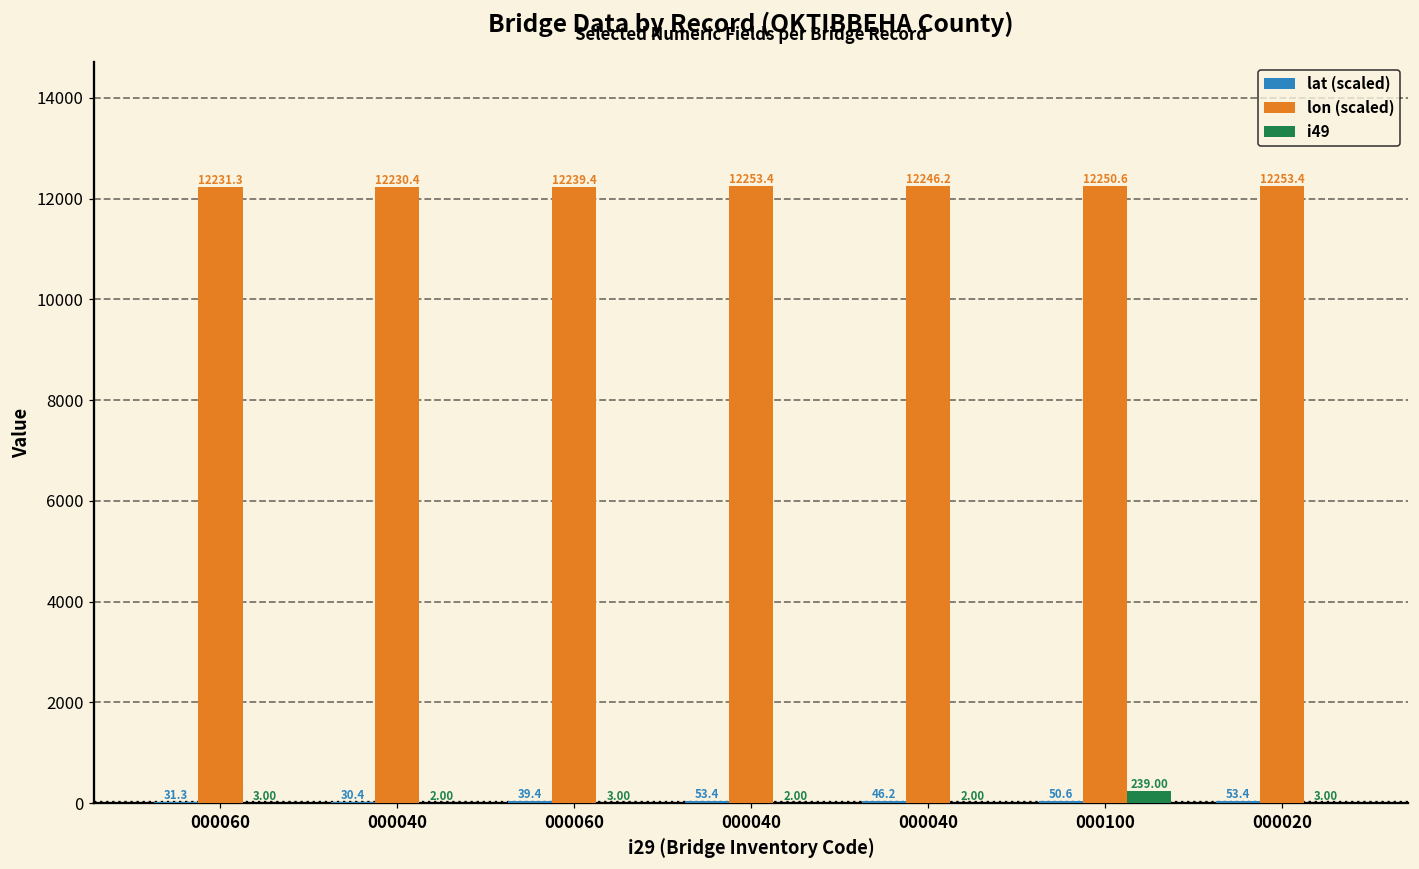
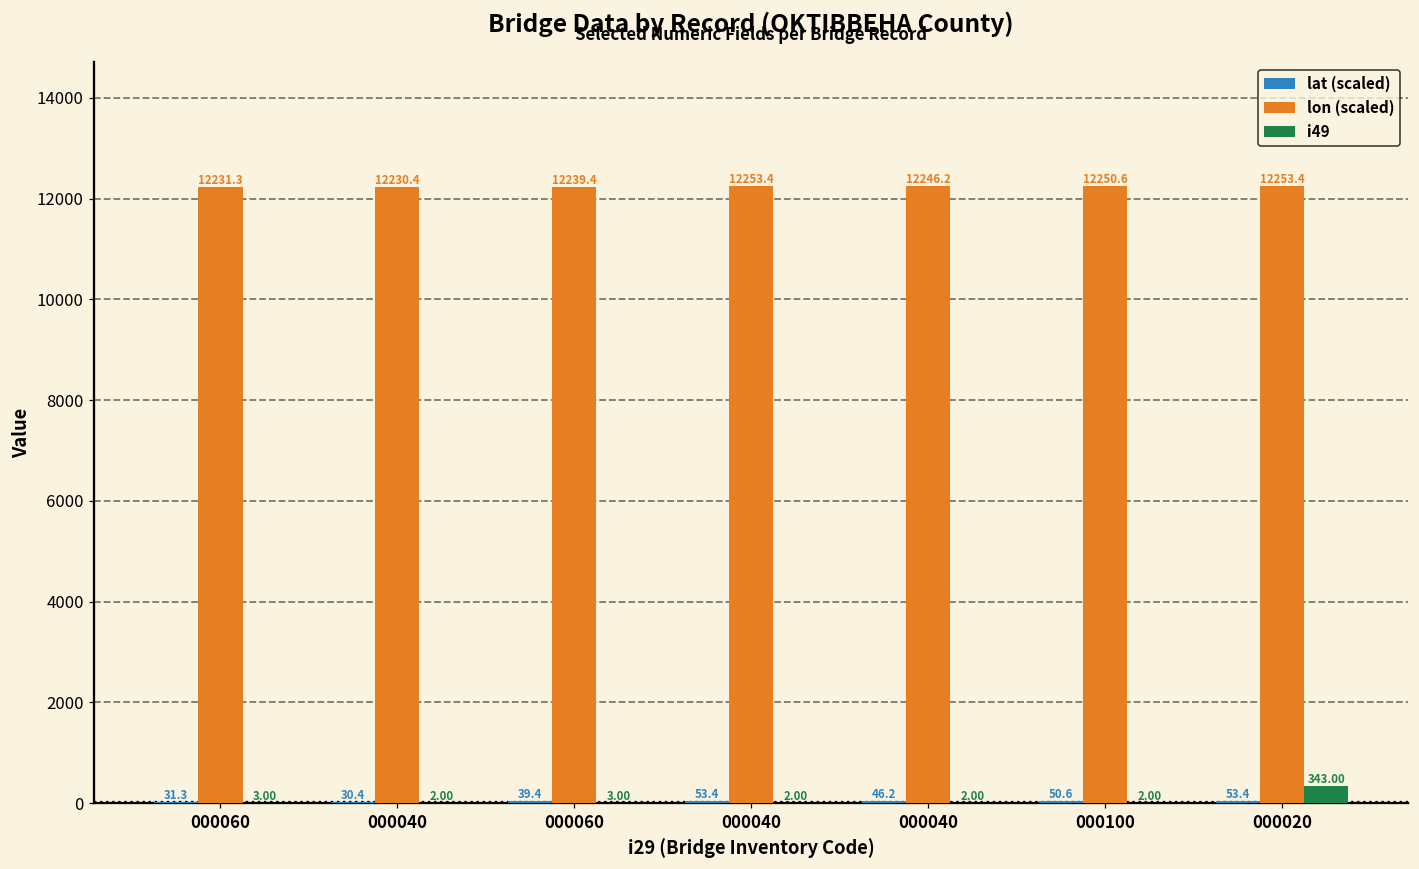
  {
    "lat (scaled)": {
      "000100": 50.6,
      "000020": 53.4
    },
    "lon (scaled)": {
      "000100": 12250.6,
      "000020": 12253.4
    },
    "i49": {
-     "000100": 239.00,
-     "000020": 3.00
+     "000100": 2.00,
+     "000020": 343.00
    }
  }
